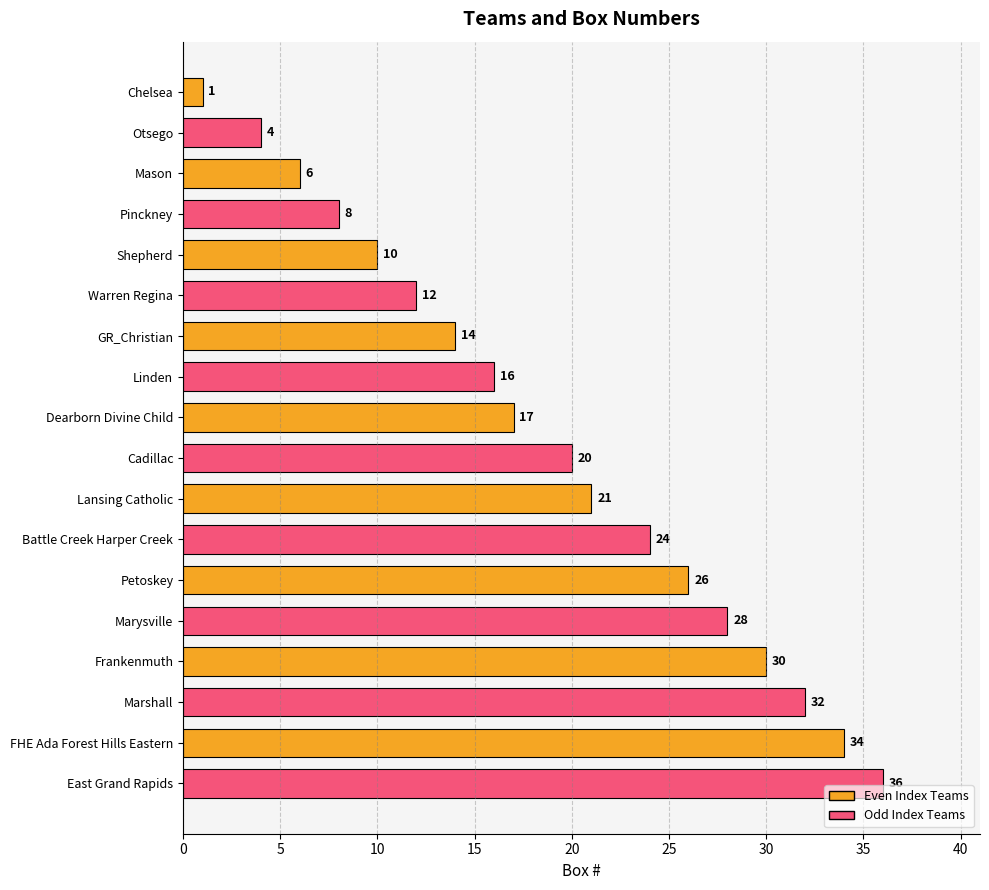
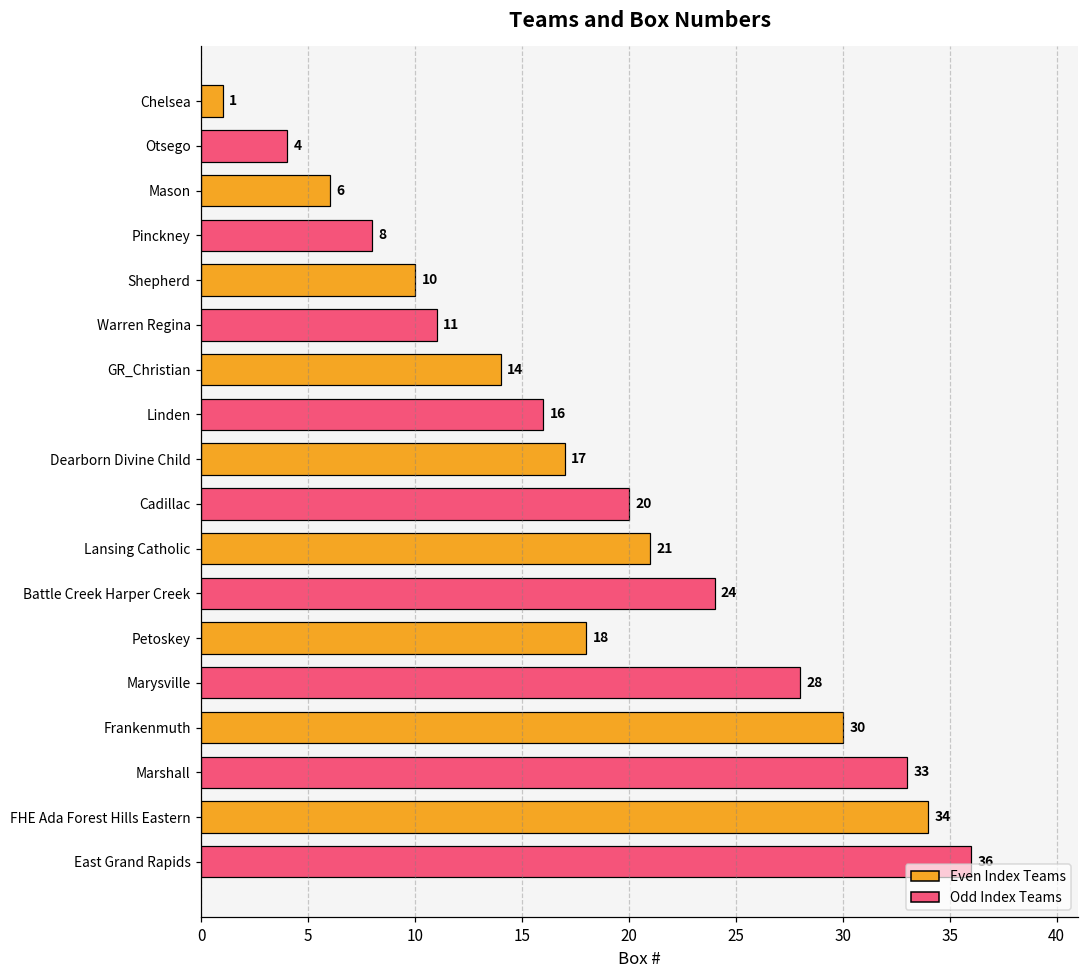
  {
    "Chelsea": 1,
    "Otsego": 4,
    "Mason": 6,
    "Pinckney": 8,
    "Shepherd": 10,
-   "Warren Regina": 12,
+   "Warren Regina": 11,
    "GR_Christian": 14,
    "Linden": 16,
    "Dearborn Divine Child": 17,
    "Cadillac": 20,
    "Lansing Catholic": 21,
    "Battle Creek Harper Creek": 24,
-   "Petoskey": 26,
+   "Petoskey": 18,
    "Marysville": 28,
    "Frankenmuth": 30,
-   "Marshall": 32,
+   "Marshall": 33,
    "FHE Ada Forest Hills Eastern": 34
  }
